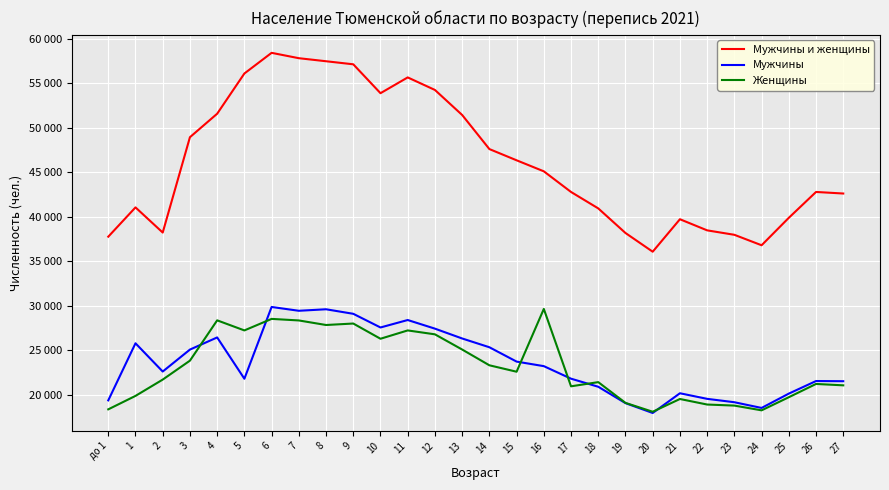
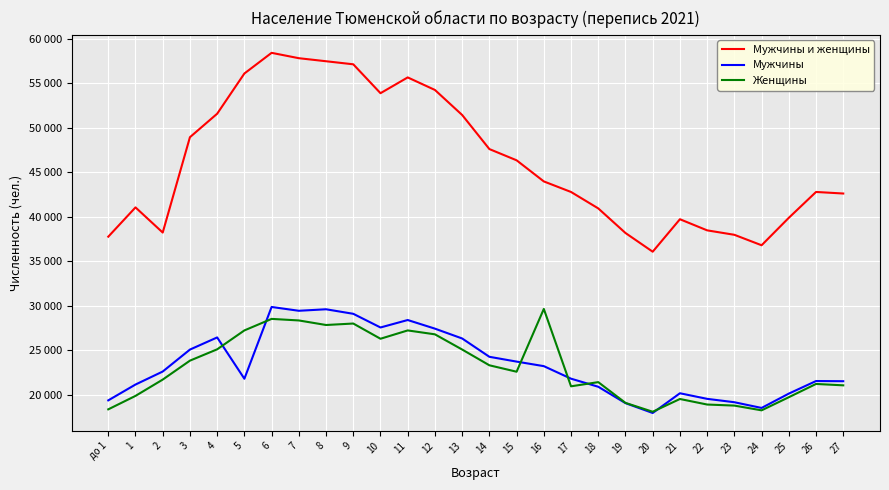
  {
    "Мужчины и женщины": {
      "до 1": 38000,
      "1": 41000,
      "2": 38000,
      "3": 49000,
      "4": 52000,
      "5": 56000,
      "6": 58000,
      "7": 58000,
      "8": 57000,
      "9": 57000,
      "10": 54000,
      "11": 56000,
      "12": 54000,
      "13": 51000,
      "14": 48000,
      "15": 46000,
-     "16": 45000,
+     "16": 44000,
      "17": 43000,
      "18": 41000,
      "19": 38000,
      "20": 36000,
      "21": 40000,
      "22": 38000,
      "23": 38000,
      "24": 37000,
      "25": 40000,
      "26": 43000,
      "27": 43000
    },
    "Мужчины": {
      "до 1": 19000,
-     "1": 26000,
+     "1": 21000,
      "2": 23000,
      "3": 25000,
      "4": 26000,
      "5": 22000,
      "6": 30000,
      "7": 29000,
      "8": 30000,
      "9": 29000,
      "10": 28000,
      "11": 28000,
      "12": 27000,
      "13": 26000,
-     "14": 25000,
+     "14": 24000,
      "15": 24000,
      "16": 23000,
      "17": 22000,
      "18": 21000,
      "21": 20000,
      "22": 20000,
      "23": 19000,
      "25": 20000,
      "26": 22000,
      "27": 22000
    },
    "Женщины": {
      "до 1": 18000,
      "1": 20000,
      "2": 22000,
      "3": 24000,
-     "4": 28000,
+     "4": 25000,
      "5": 27000,
      "6": 29000,
      "7": 28000,
      "8": 28000,
      "9": 28000,
      "10": 26000,
      "11": 27000,
      "12": 27000,
      "13": 25000,
      "14": 23000,
      "15": 23000,
      "16": 30000,
      "17": 21000,
      "18": 21000,
      "21": 20000,
      "22": 19000,
      "23": 19000,
      "25": 20000,
      "26": 21000,
      "27": 21000
    }
  }
